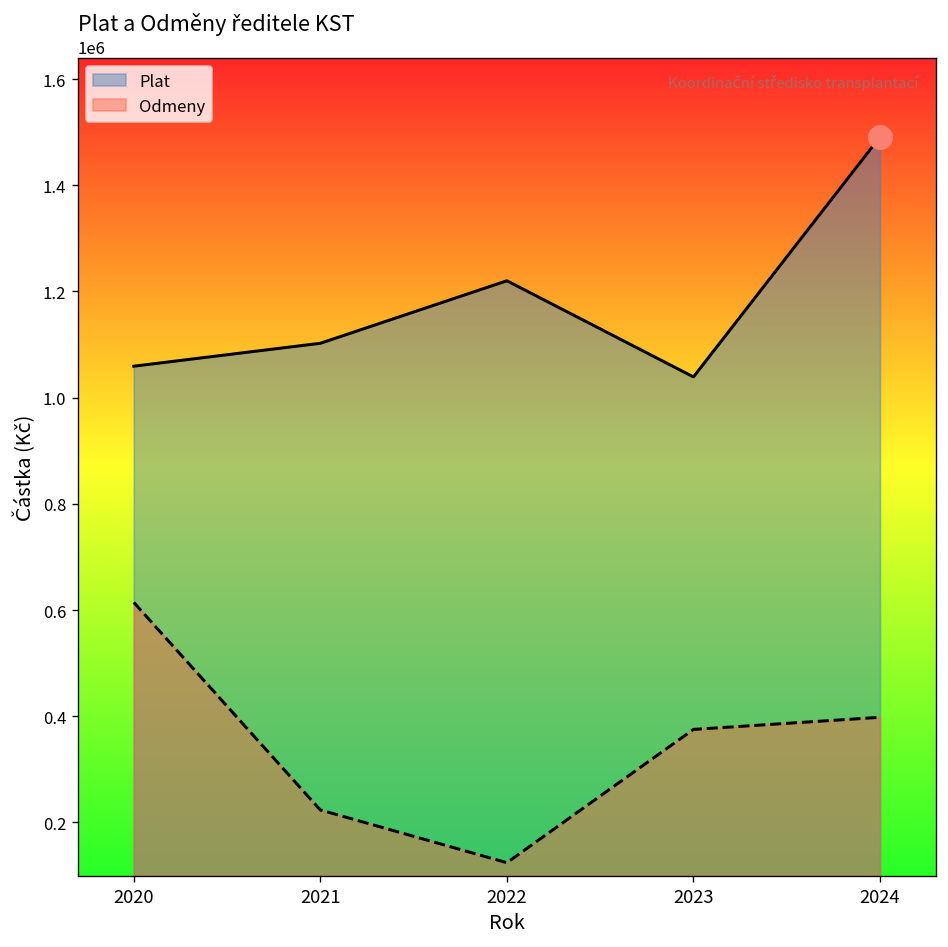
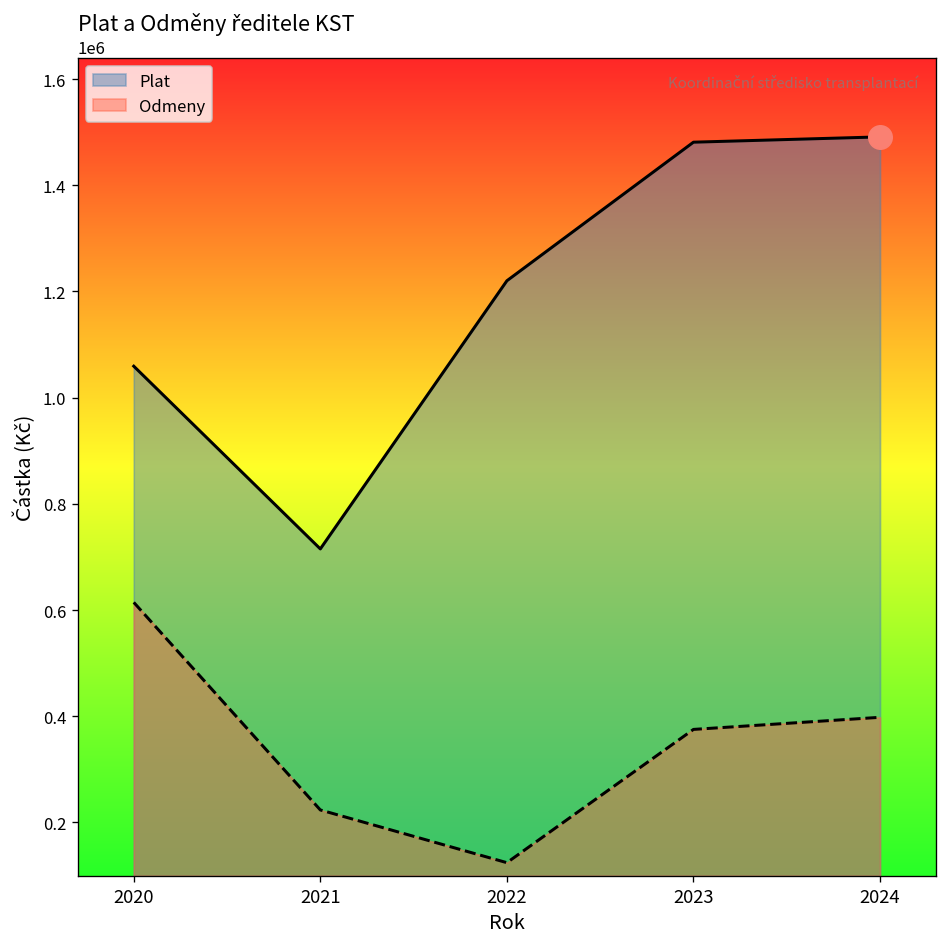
  {
    "Plat": {
      "2020": 1060000,
-     "2021": 1100000,
+     "2021": 720000,
      "2022": 1220000,
-     "2023": 1040000
+     "2023": 1480000
    }
  }
